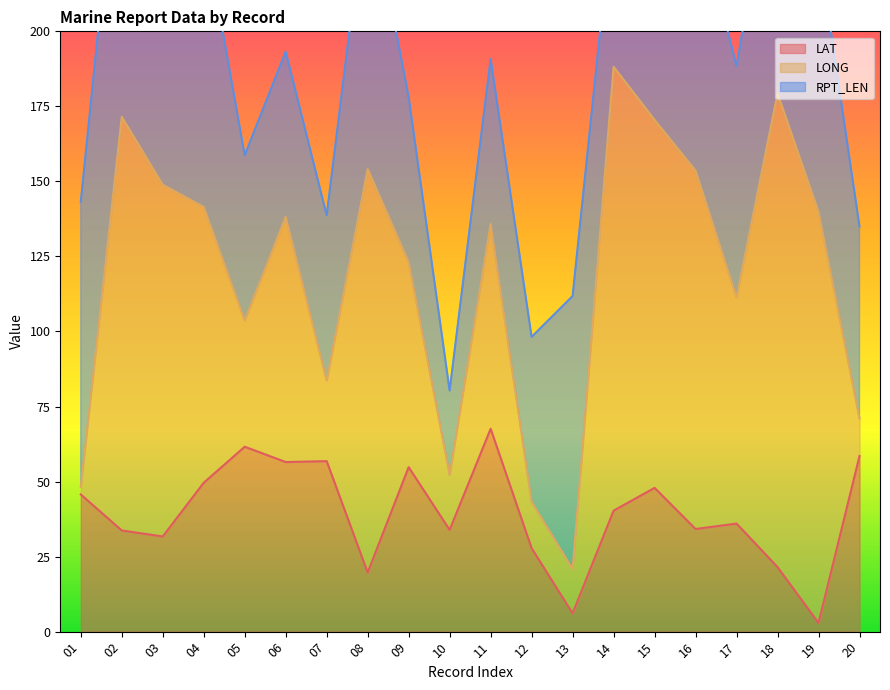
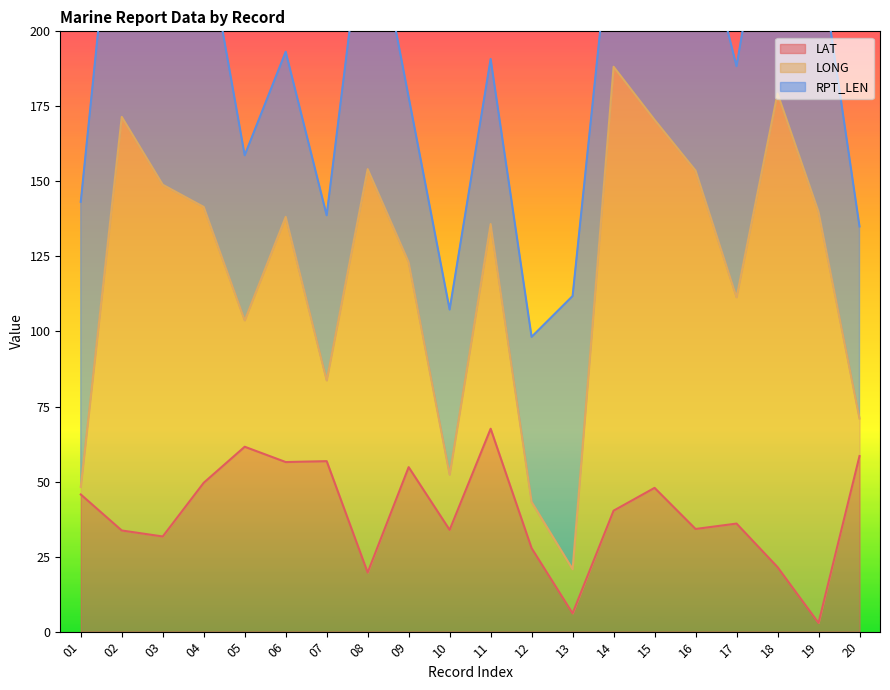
  {
    "LAT": {
      "01": 46,
      "02": 34,
      "03": 32,
      "04": 50,
      "05": 62,
      "06": 57,
      "07": 57,
      "08": 20,
      "09": 55,
      "10": 34,
      "11": 68,
      "12": 28,
      "13": 6,
      "14": 40,
      "15": 48,
      "16": 34,
      "17": 36,
      "18": 22,
      "19": 3,
      "20": 59
    },
    "LONG": {
      "01": 3,
      "02": 138,
      "03": 117,
      "04": 92,
      "05": 42,
      "06": 82,
      "07": 27,
      "08": 134,
      "09": 68,
      "10": 18,
      "11": 68,
      "12": 15,
      "13": 15,
      "14": 148,
      "15": 123,
      "16": 119,
      "17": 75,
      "19": 137,
      "20": 13
    },
    "RPT_LEN": {
      "01": 95,
      "05": 55,
      "06": 55,
      "07": 55,
      "09": 55,
-     "10": 28,
+     "10": 55,
      "11": 55,
      "12": 55,
      "13": 91,
      "17": 77,
      "20": 64
    }
  }
